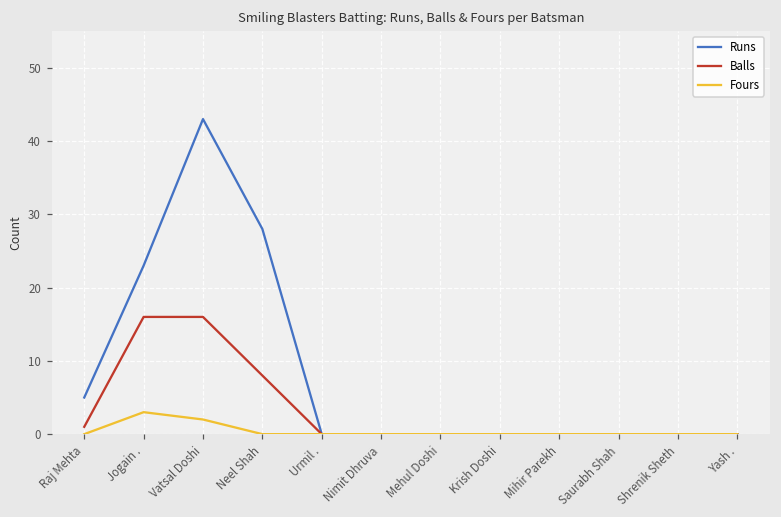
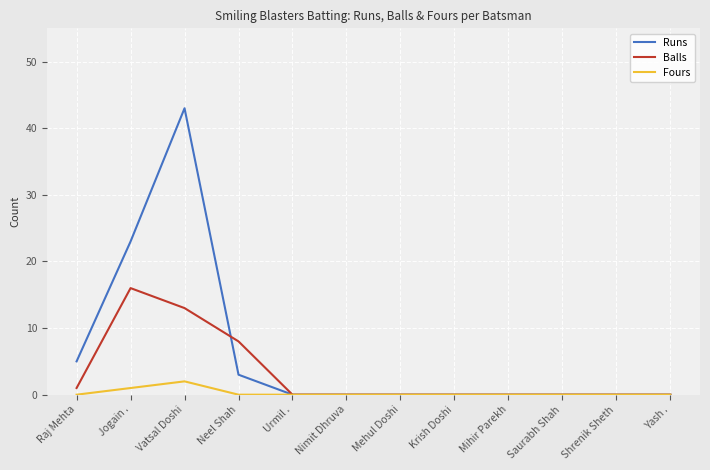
  {
    "Runs": {
      "Raj Mehta": 5,
      "Jogain .": 23,
      "Vatsal Doshi": 43,
-     "Neel Shah": 28
+     "Neel Shah": 3
    },
    "Balls": {
      "Raj Mehta": 1,
      "Jogain .": 16,
-     "Vatsal Doshi": 16,
+     "Vatsal Doshi": 13,
      "Neel Shah": 8
    },
    "Fours": {
      "Raj Mehta": 0,
-     "Jogain .": 3,
+     "Jogain .": 1,
      "Vatsal Doshi": 2,
      "Neel Shah": 0
    }
  }
